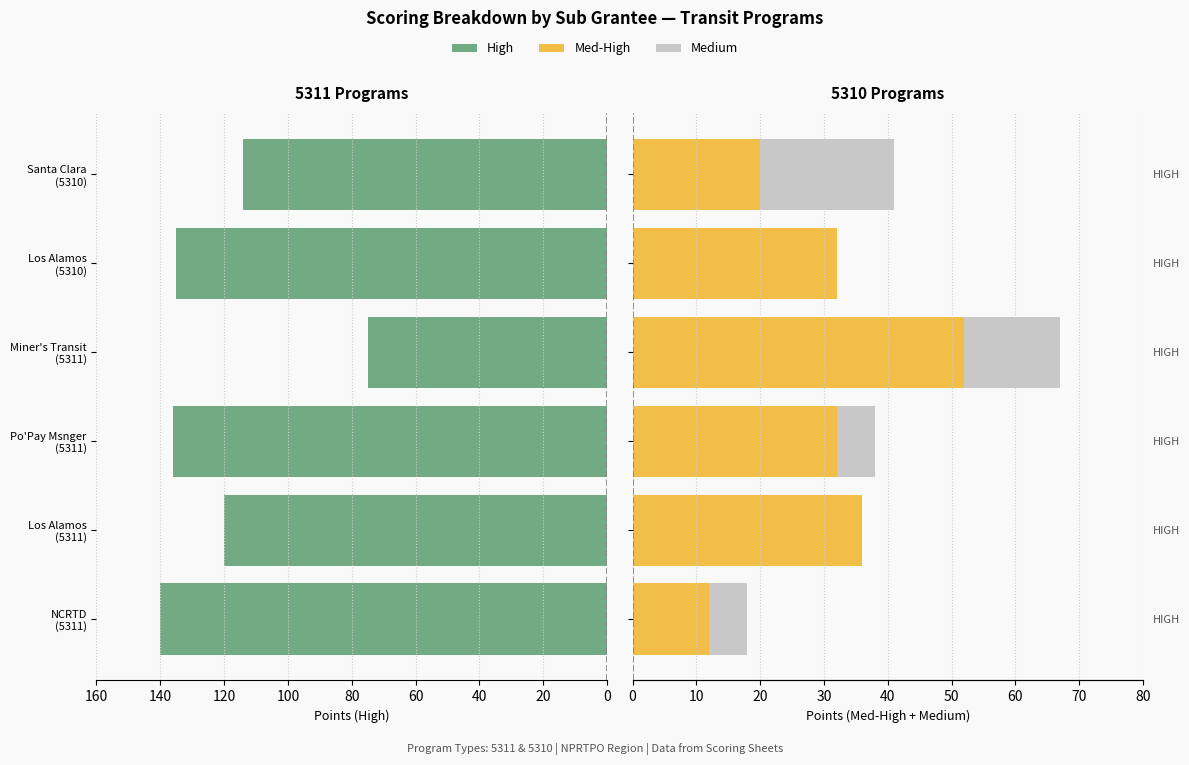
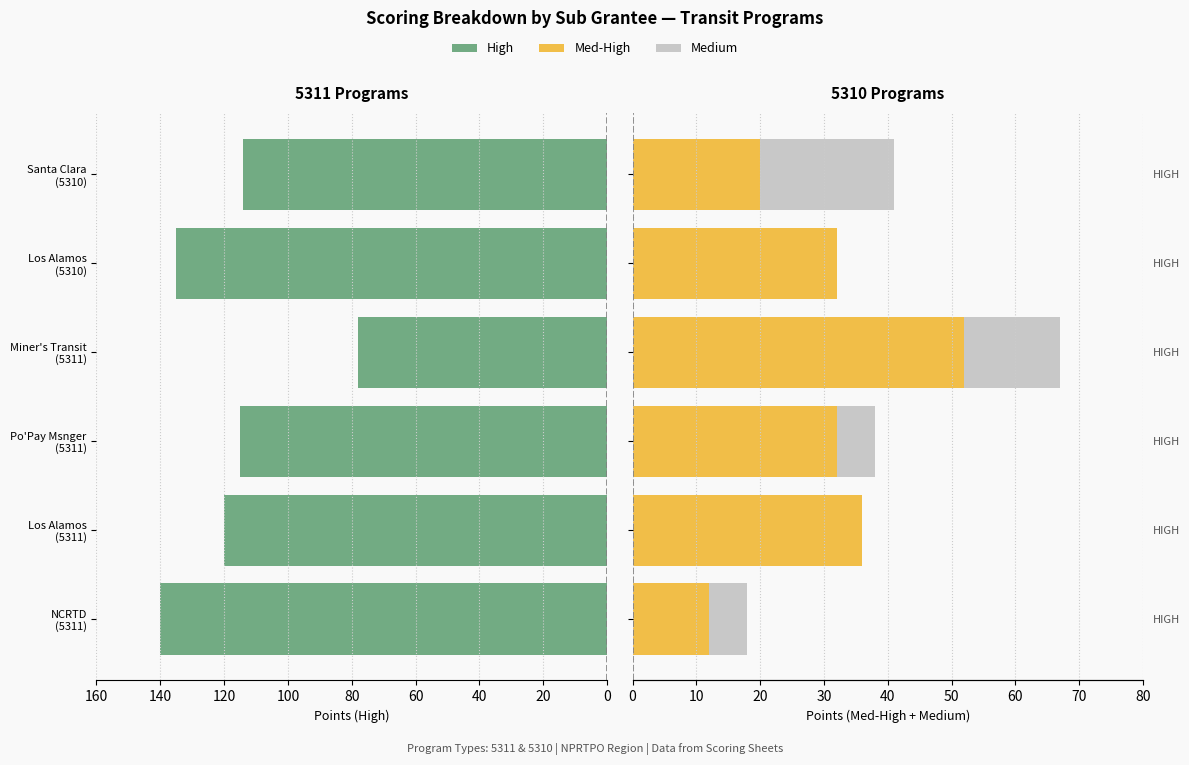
  {
    "5311 Programs": {
      "Santa Clara (5310)": 114,
      "Los Alamos (5310)": 135,
-     "Miner's Transit (5311)": 75,
-     "Po'Pay Msnger (5311)": 136,
+     "Miner's Transit (5311)": 78,
+     "Po'Pay Msnger (5311)": 115,
      "Los Alamos (5311)": 120,
      "NCRTD (5311)": 140
    }
  }
